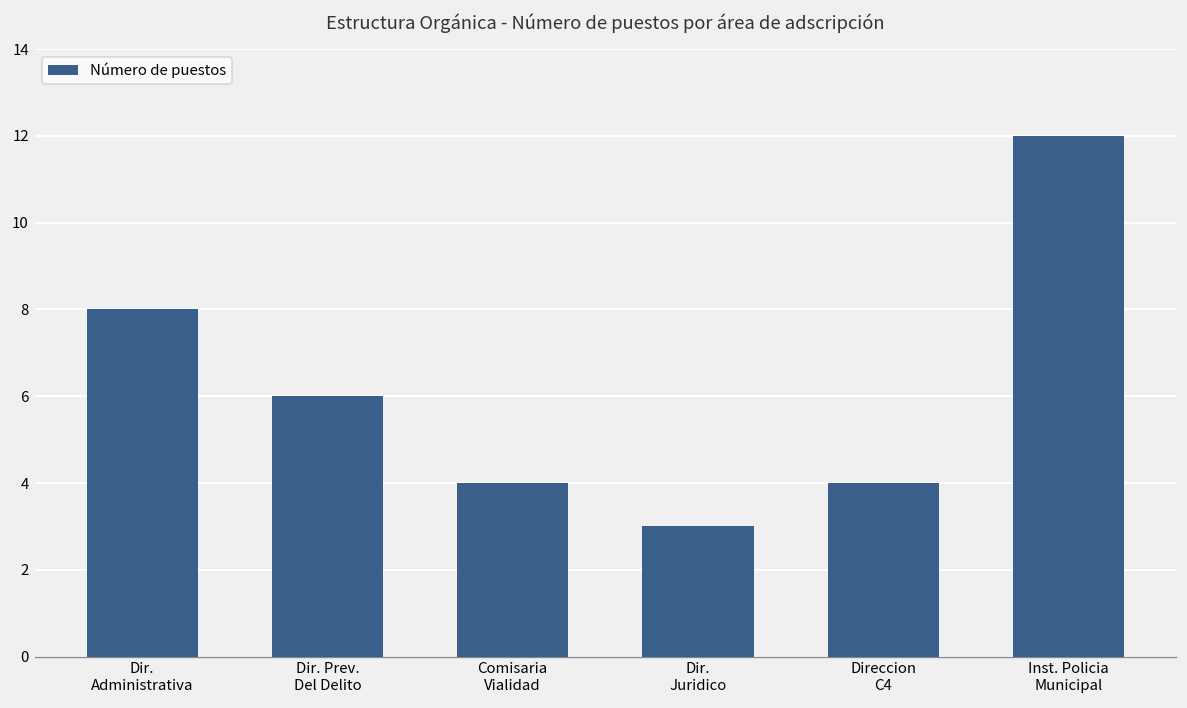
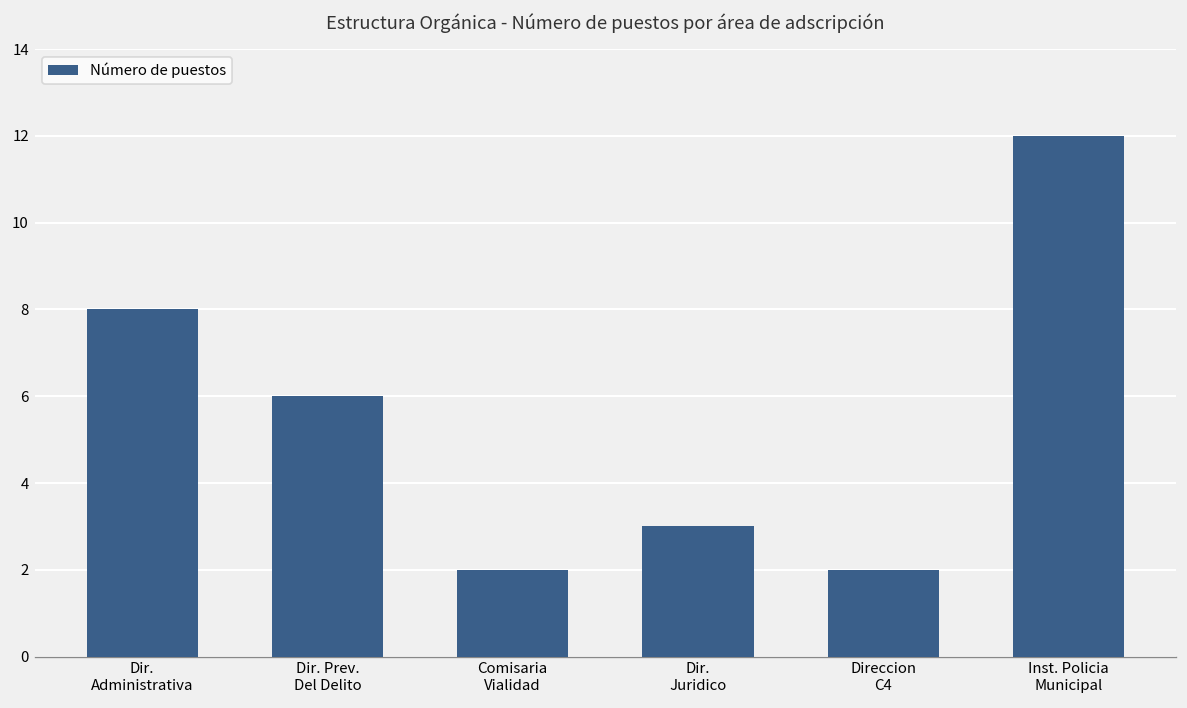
  {
    "Dir. Administrativa": 8,
    "Dir. Prev. Del Delito": 6,
-   "Comisaria Vialidad": 4,
+   "Comisaria Vialidad": 2,
    "Dir. Juridico": 3,
-   "Direccion C4": 4,
+   "Direccion C4": 2,
    "Inst. Policia Municipal": 12
  }
